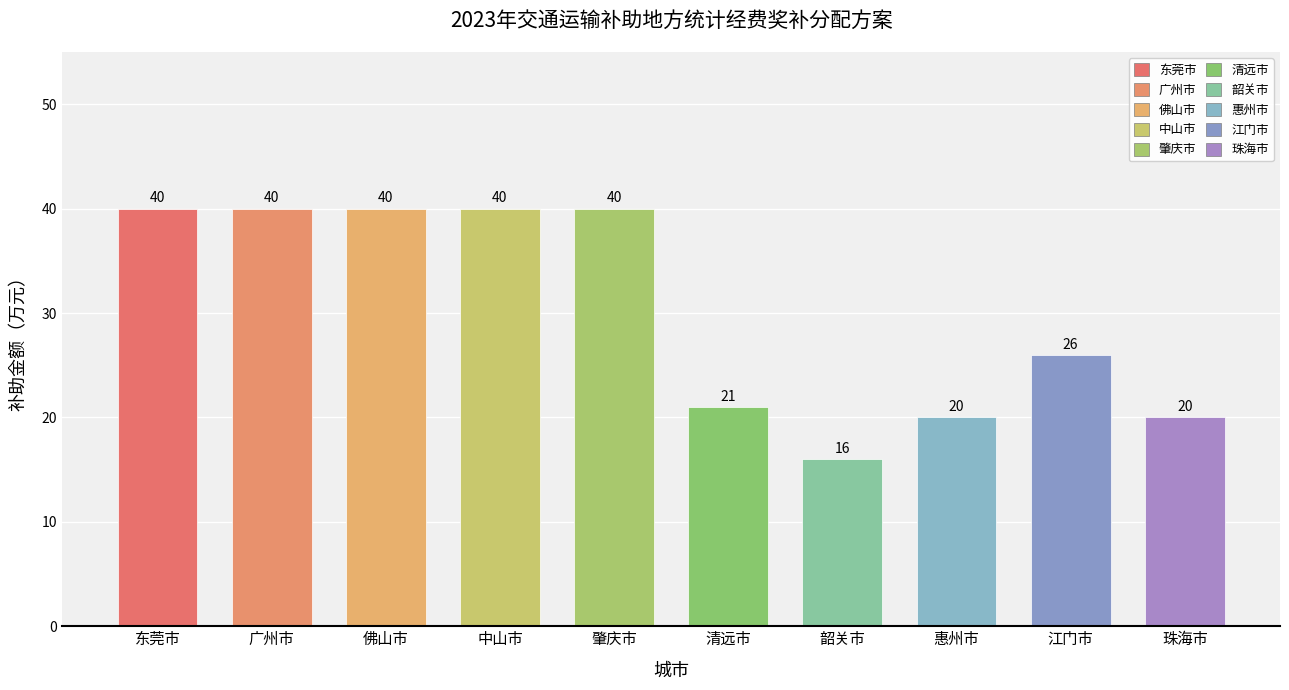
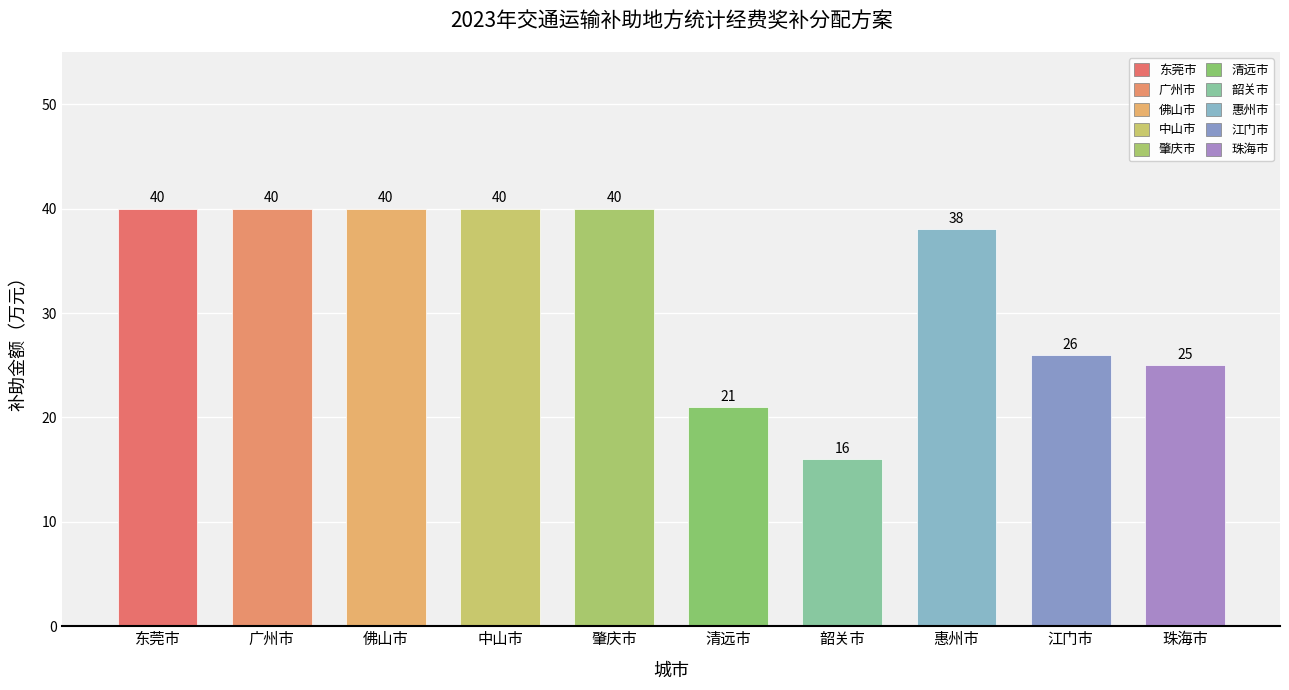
  {
    "东莞市": 40,
    "广州市": 40,
    "佛山市": 40,
    "中山市": 40,
    "肇庆市": 40,
    "清远市": 21,
    "韶关市": 16,
-   "惠州市": 20,
+   "惠州市": 38,
    "江门市": 26,
-   "珠海市": 20
+   "珠海市": 25
  }
